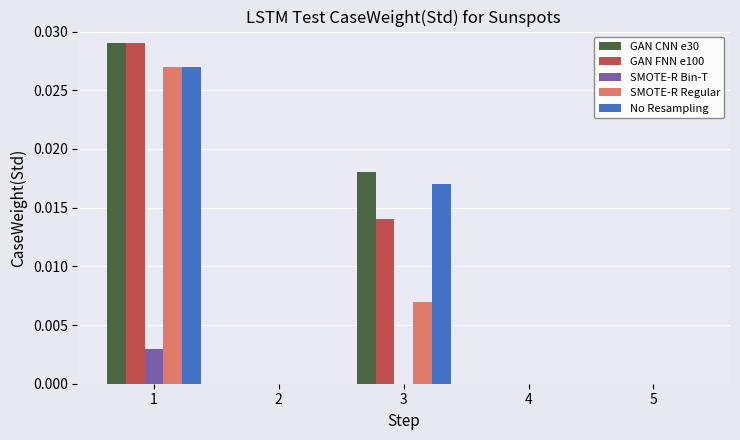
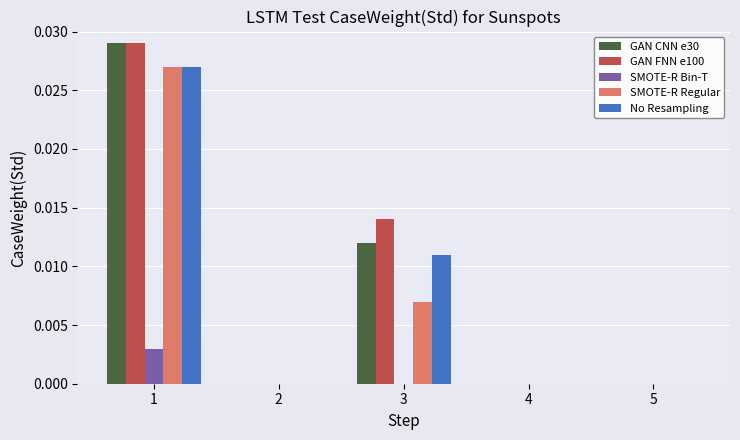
  {
    "GAN CNN e30": {
      "1": 0.0290,
      "2": 0.0000,
-     "3": 0.0180,
+     "3": 0.0120,
      "4": 0.0000,
      "5": 0.0000
    },
    "GAN FNN e100": {
      "1": 0.0290,
      "2": 0.0000,
      "3": 0.0140,
      "4": 0.0000,
      "5": 0.0000
    },
    "SMOTE-R Bin-T": {
      "1": 0.0030,
      "2": 0.0000,
      "3": 0.0000,
      "4": 0.0000,
      "5": 0.0000
    },
    "SMOTE-R Regular": {
      "1": 0.0270,
      "2": 0.0000,
      "3": 0.0070,
      "4": 0.0000,
      "5": 0.0000
    },
    "No Resampling": {
      "1": 0.0270,
      "2": 0.0000,
-     "3": 0.0170,
+     "3": 0.0110,
      "4": 0.0000,
      "5": 0.0000
    }
  }
